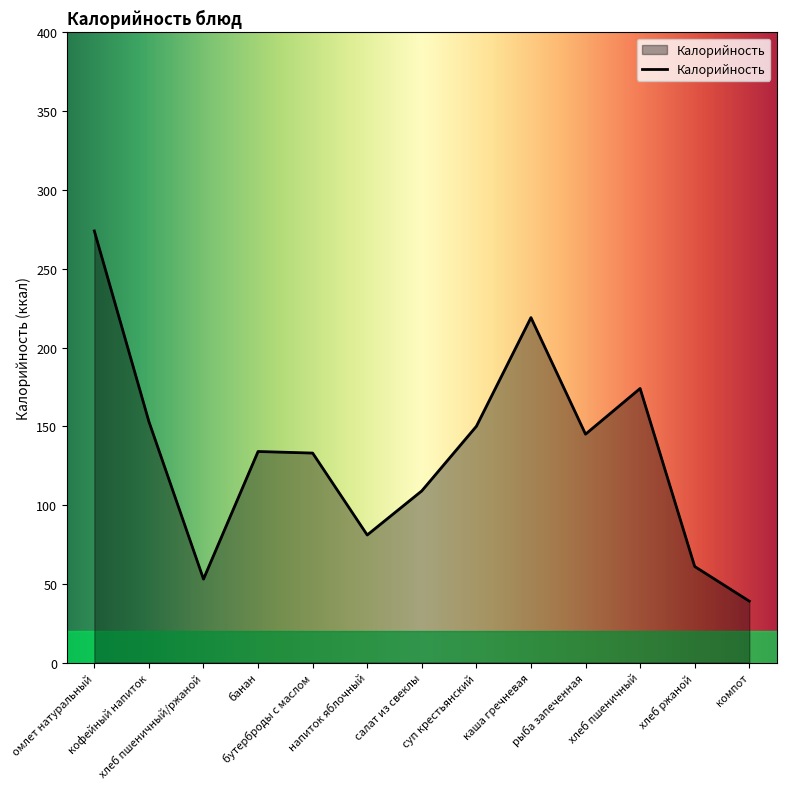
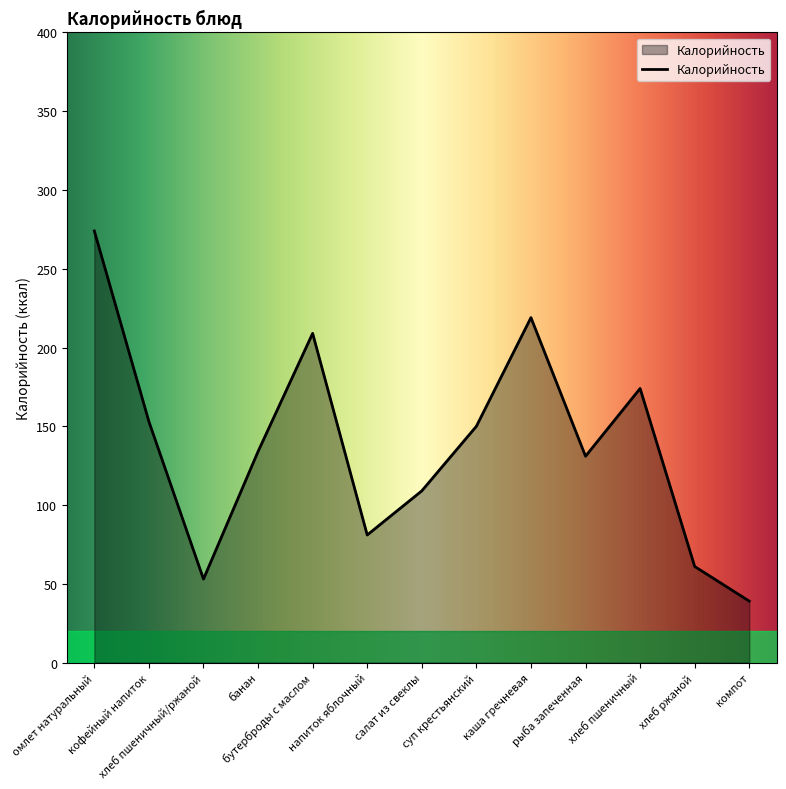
  {
    "омлет натуральный": 274,
    "кофейный напиток": 153,
    "хлеб пшеничный/ржаной": 53,
    "банан": 134,
-   "бутерброды с маслом": 133,
+   "бутерброды с маслом": 209,
    "напиток яблочный": 81,
    "салат из свеклы": 109,
    "суп крестьянский": 150,
    "каша гречневая": 219,
-   "рыба запеченная": 145,
+   "рыба запеченная": 131,
    "хлеб пшеничный": 174,
    "хлеб ржаной": 61,
    "компот": 39
  }
